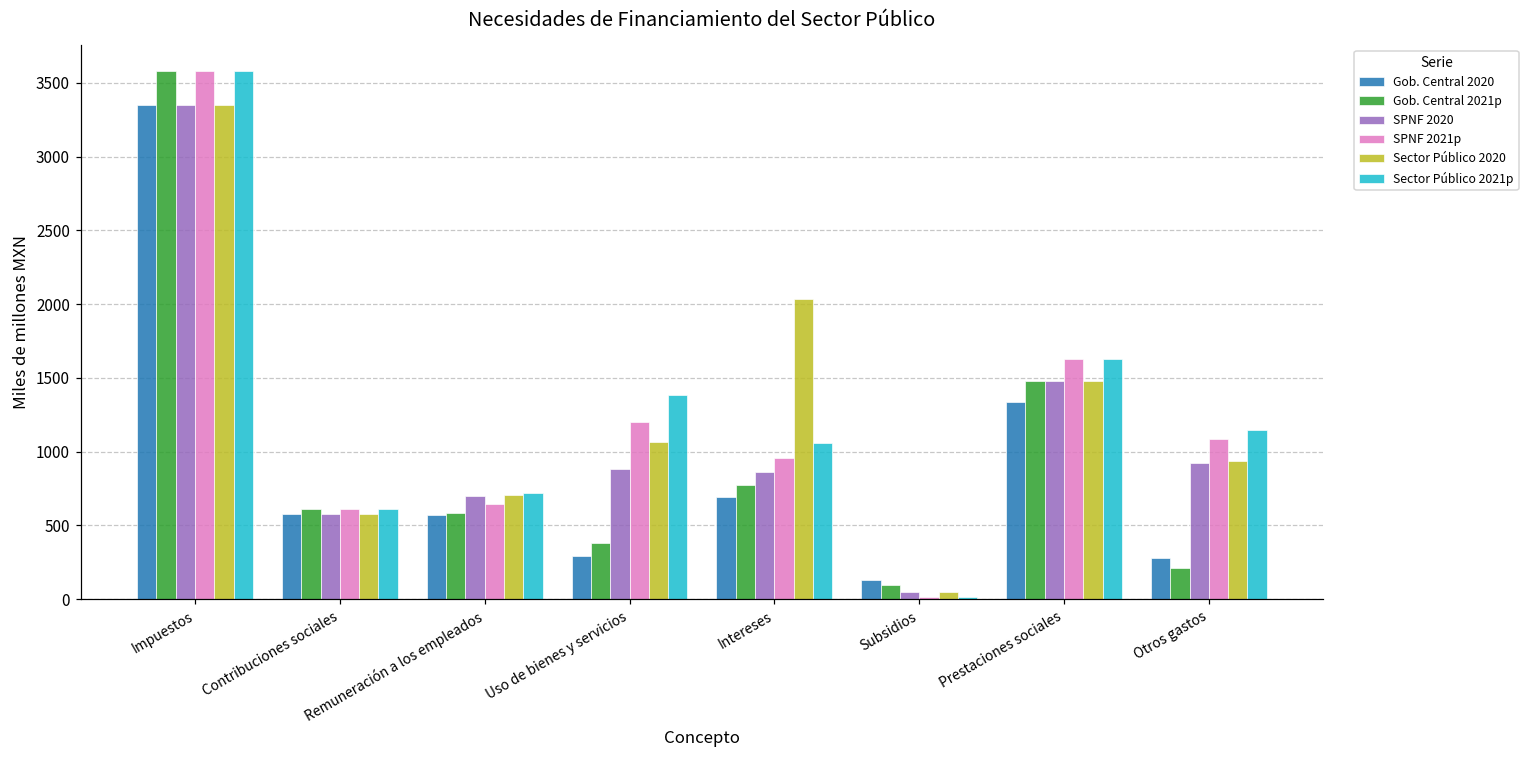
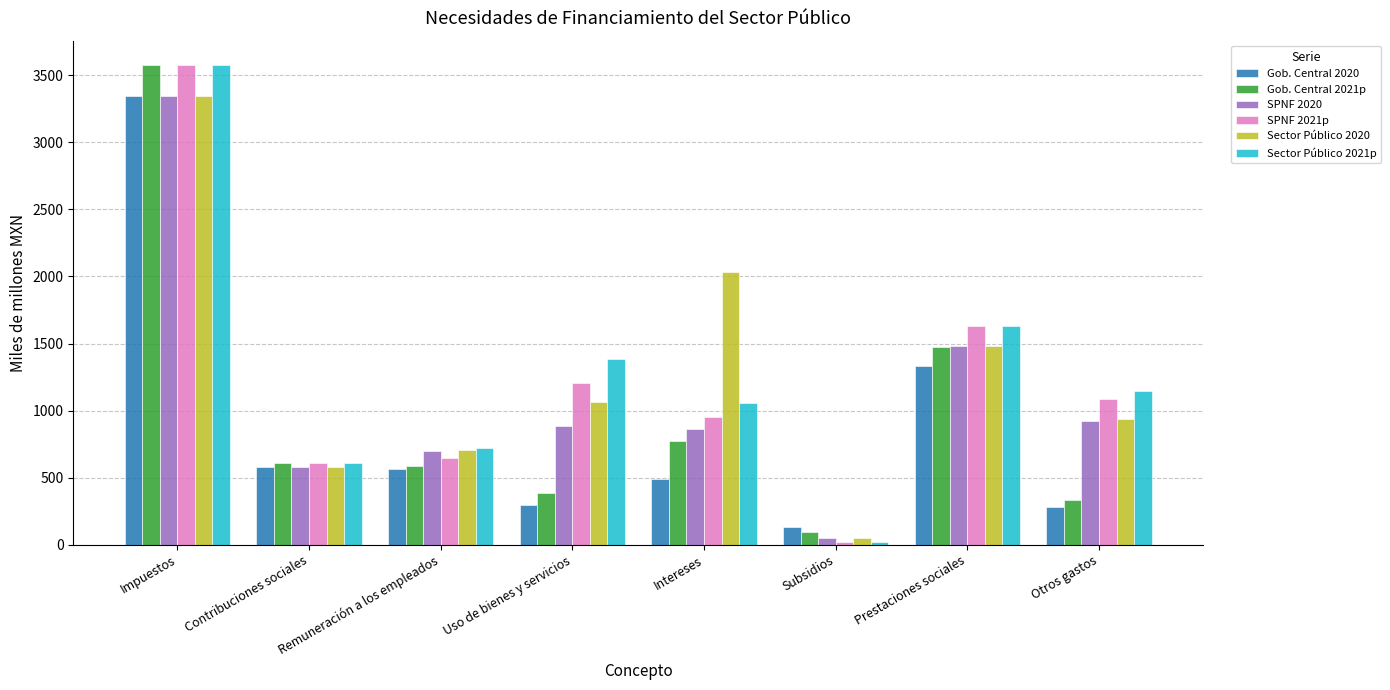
  {
    "Gob. Central 2020": {
      "Impuestos": 3350,
      "Contribuciones sociales": 580,
      "Remuneración a los empleados": 570,
      "Uso de bienes y servicios": 290,
-     "Intereses": 690,
+     "Intereses": 490,
      "Subsidios": 130,
      "Prestaciones sociales": 1340,
      "Otros gastos": 280
    },
    "Gob. Central 2021p": {
      "Impuestos": 3580,
      "Contribuciones sociales": 610,
      "Remuneración a los empleados": 590,
      "Uso de bienes y servicios": 380,
      "Intereses": 780,
      "Subsidios": 100,
      "Prestaciones sociales": 1480,
-     "Otros gastos": 210
+     "Otros gastos": 340
    },
    "SPNF 2020": {
      "Impuestos": 3350,
      "Contribuciones sociales": 580,
      "Remuneración a los empleados": 700,
      "Uso de bienes y servicios": 880,
      "Intereses": 860,
      "Subsidios": 50,
      "Prestaciones sociales": 1480,
      "Otros gastos": 920
    },
    "SPNF 2021p": {
      "Impuestos": 3580,
      "Contribuciones sociales": 610,
      "Remuneración a los empleados": 650,
      "Uso de bienes y servicios": 1200,
      "Intereses": 960,
      "Prestaciones sociales": 1630,
      "Otros gastos": 1090
    },
    "Sector Público 2020": {
      "Impuestos": 3350,
      "Contribuciones sociales": 580,
      "Remuneración a los empleados": 700,
      "Uso de bienes y servicios": 1060,
      "Intereses": 2040,
      "Subsidios": 50,
      "Prestaciones sociales": 1480,
      "Otros gastos": 940
    },
    "Sector Público 2021p": {
      "Impuestos": 3580,
      "Contribuciones sociales": 610,
      "Remuneración a los empleados": 720,
      "Uso de bienes y servicios": 1380,
      "Intereses": 1060,
      "Prestaciones sociales": 1630,
      "Otros gastos": 1140
    }
  }
